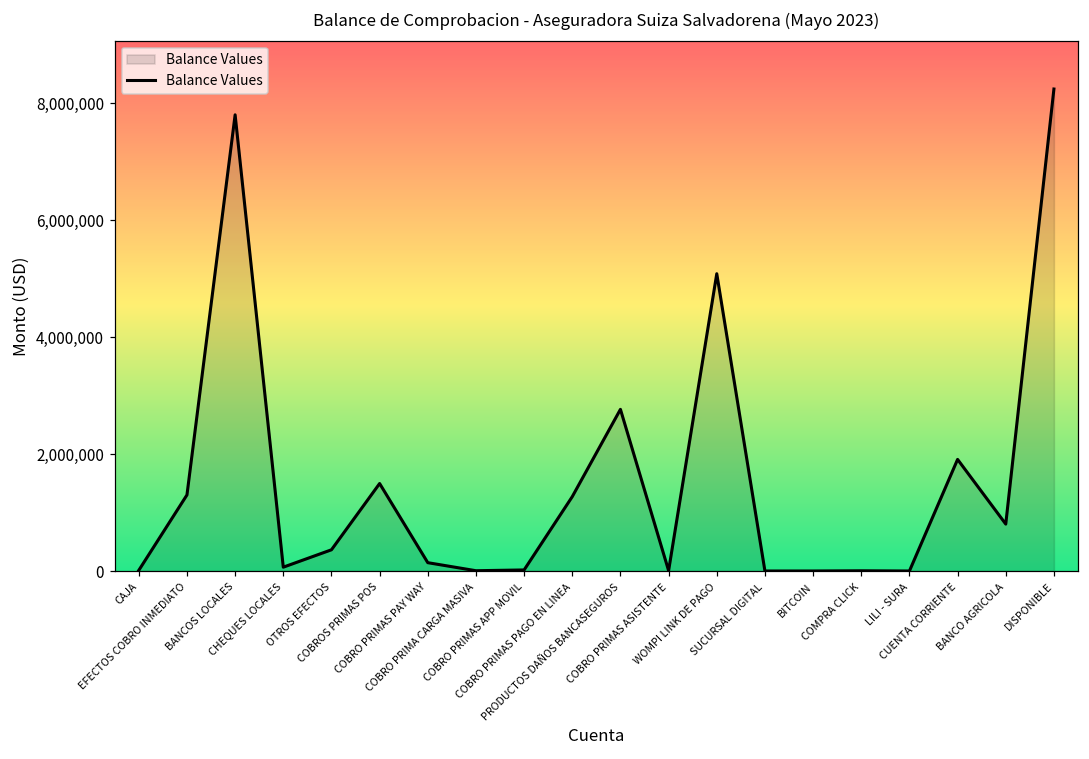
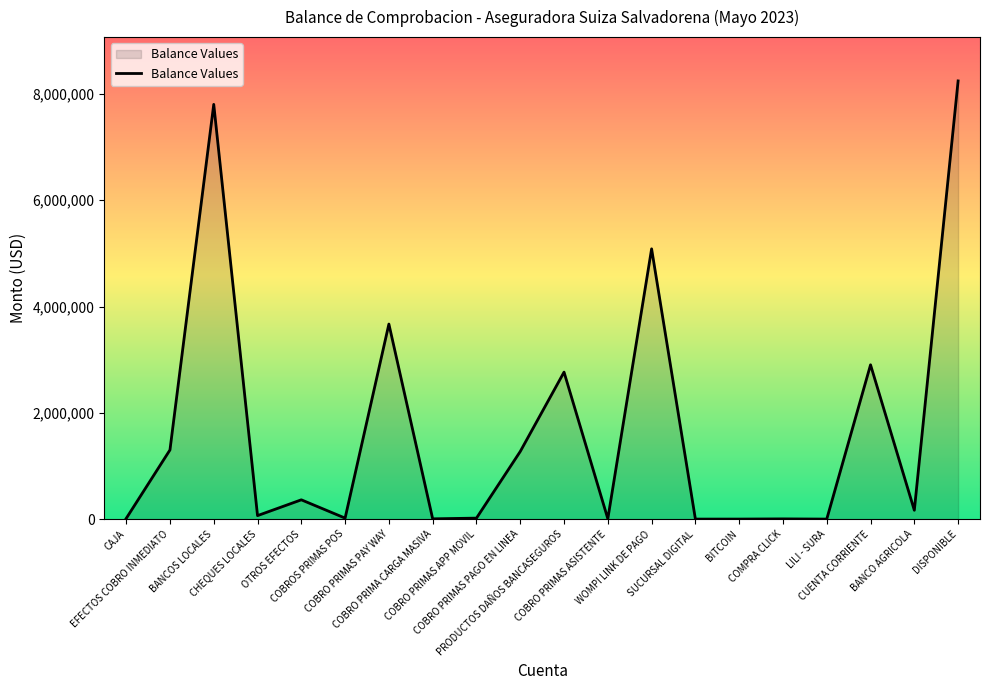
  {
    "CAJA": "0",
    "EFECTOS COBRO INMEDIATO": "1,300,000",
    "BANCOS LOCALES": "7,800,000",
    "CHEQUES LOCALES": "100,000",
    "OTROS EFECTOS": "400,000",
-   "COBROS PRIMAS POS": "1,500,000",
-   "COBRO PRIMAS PAY WAY": "100,000",
+   "COBROS PRIMAS POS": "0",
+   "COBRO PRIMAS PAY WAY": "3,700,000",
    "COBRO PRIMA CARGA MASIVA": "0",
    "COBRO PRIMAS APP MOVIL": "0",
    "COBRO PRIMAS PAGO EN LINEA": "1,300,000",
    "PRODUCTOS DAÑOS BANCASEGUROS": "2,800,000",
    "COBRO PRIMAS ASISTENTE": "0",
    "WOMPI LINK DE PAGO": "5,100,000",
    "SUCURSAL DIGITAL": "0",
    "BITCOIN": "0",
    "COMPRA CLICK": "0",
    "LILI - SURA": "0",
-   "CUENTA CORRIENTE": "1,900,000",
-   "BANCO AGRICOLA": "800,000",
+   "CUENTA CORRIENTE": "2,900,000",
+   "BANCO AGRICOLA": "200,000",
    "DISPONIBLE": "8,200,000"
  }
